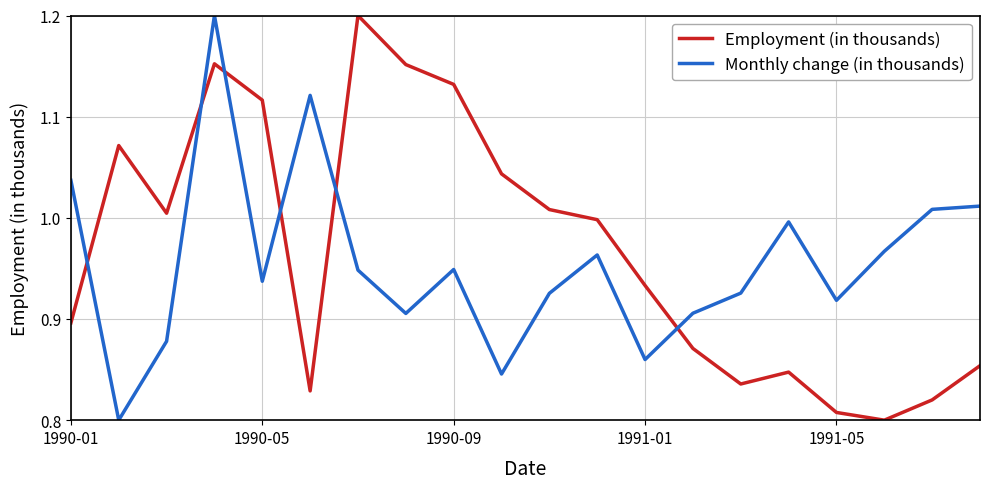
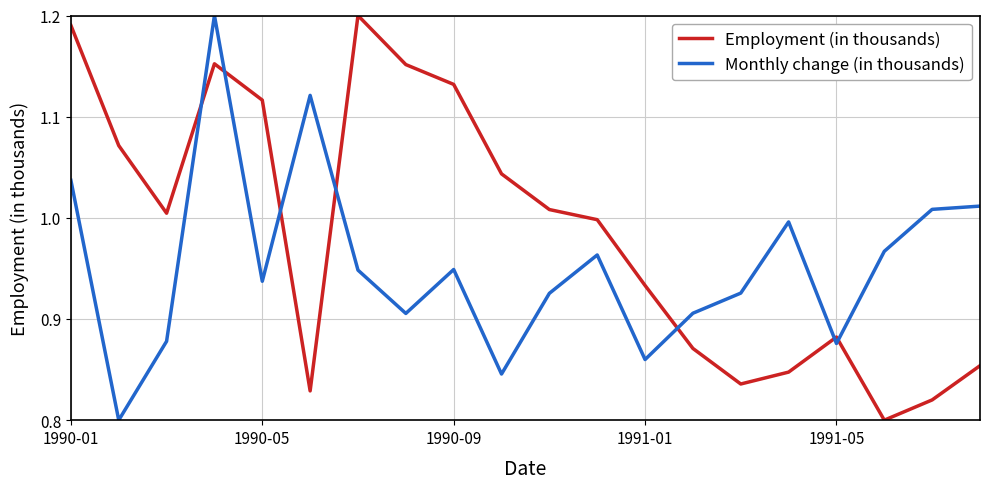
  {
    "Employment (in thousands)": {
-     "1990-01": 0.896,
+     "1990-01": 1.190,
      "1990-05": 1.116,
      "1990-09": 1.132,
      "1991-01": 0.933,
-     "1991-05": 0.808
+     "1991-05": 0.882
    },
    "Monthly change (in thousands)": {
      "1990-01": 1.037,
      "1990-05": 0.937,
      "1990-09": 0.949,
      "1991-01": 0.860,
-     "1991-05": 0.918
+     "1991-05": 0.876
    }
  }
